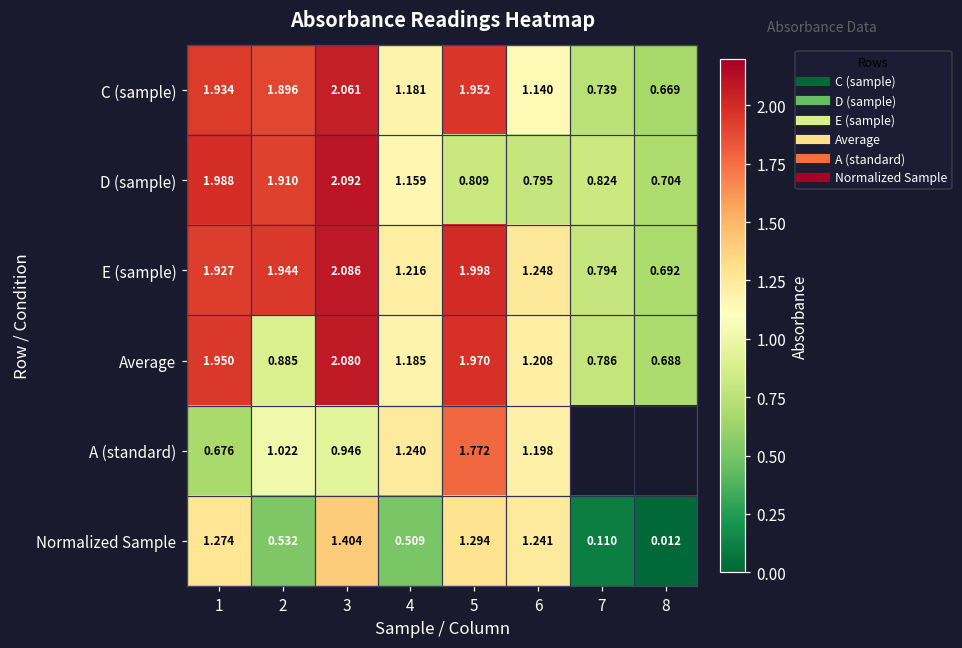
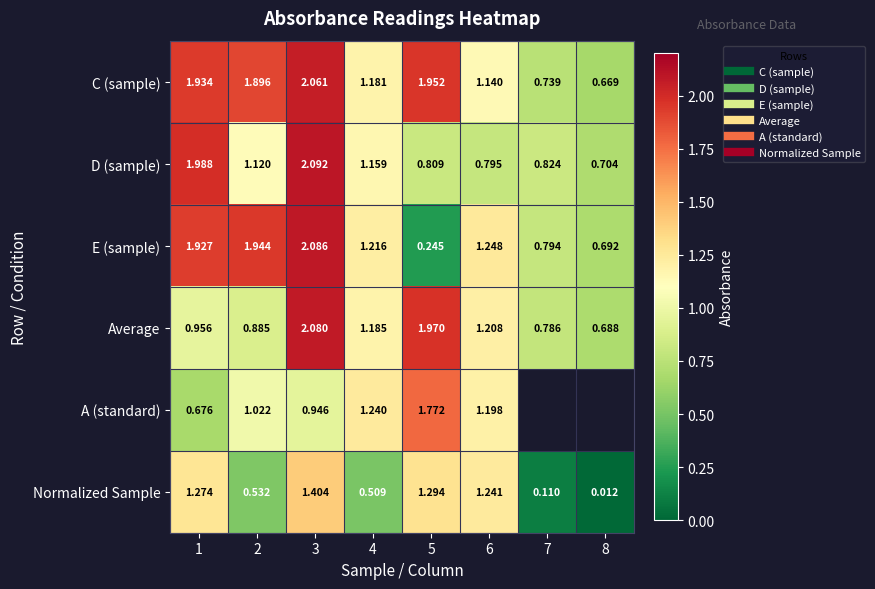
  {
    "C (sample)": {
      "1": 1.934,
      "2": 1.896,
      "3": 2.061,
      "4": 1.181,
      "5": 1.952,
      "6": 1.140,
      "7": 0.739,
      "8": 0.669
    },
    "D (sample)": {
      "1": 1.988,
-     "2": 1.910,
+     "2": 1.120,
      "3": 2.092,
      "4": 1.159,
      "5": 0.809,
      "6": 0.795,
      "7": 0.824,
      "8": 0.704
    },
    "E (sample)": {
      "1": 1.927,
      "2": 1.944,
      "3": 2.086,
      "4": 1.216,
-     "5": 1.998,
+     "5": 0.245,
      "6": 1.248,
      "7": 0.794,
      "8": 0.692
    },
    "Average": {
-     "1": 1.950,
+     "1": 0.956,
      "2": 0.885,
      "3": 2.080,
      "4": 1.185,
      "5": 1.970,
      "6": 1.208,
      "7": 0.786,
      "8": 0.688
    },
    "A (standard)": {
      "1": 0.676,
      "2": 1.022,
      "3": 0.946,
      "4": 1.240,
      "5": 1.772,
      "6": 1.198
    },
    "Normalized Sample": {
      "1": 1.274,
      "2": 0.532,
      "3": 1.404,
      "4": 0.509,
      "5": 1.294,
      "6": 1.241,
      "7": 0.110,
      "8": 0.012
    }
  }
